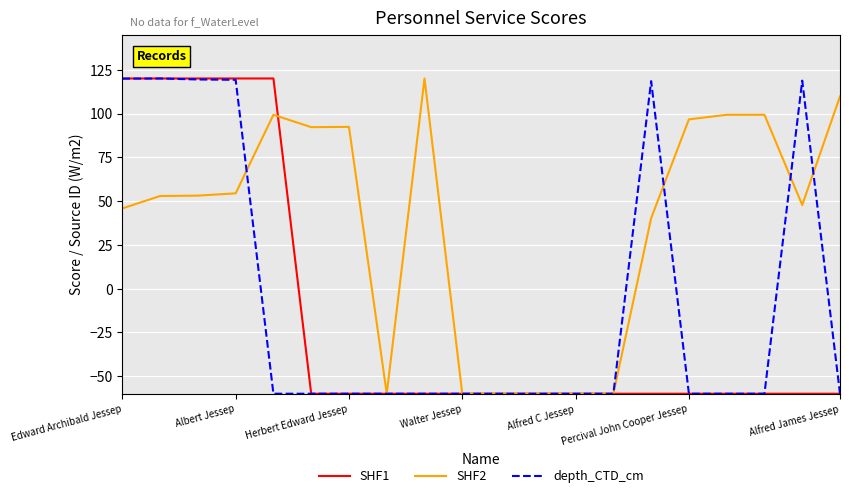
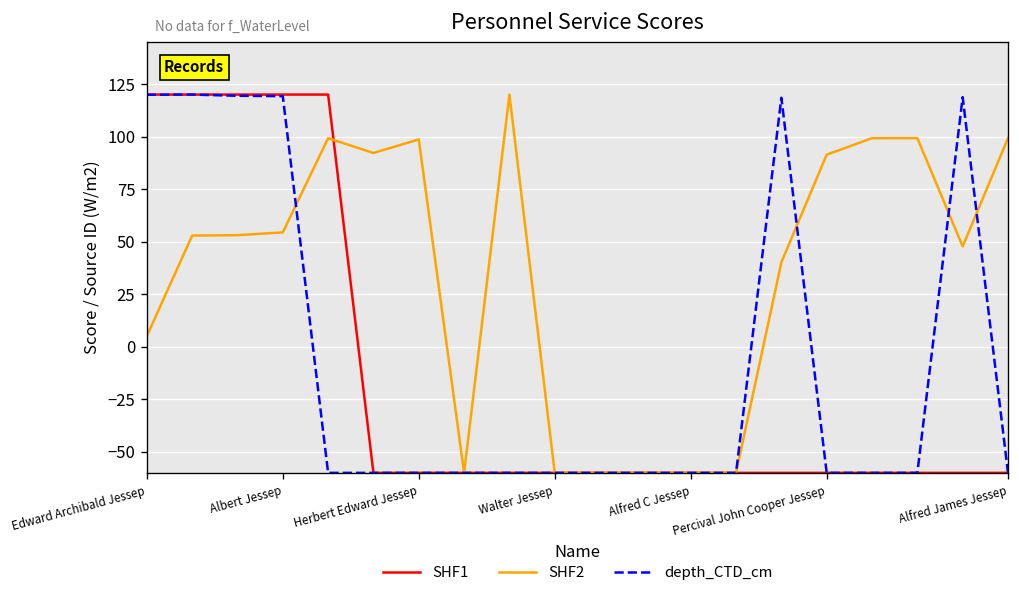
  {
    "SHF2": {
-     "Edward Archibald Jessep": 46,
-     "Herbert Edward Jessep": 92,
-     "Percival John Cooper Jessep": 97,
-     "Alfred James Jessep": 110
+     "Edward Archibald Jessep": 5,
+     "Herbert Edward Jessep": 99,
+     "Percival John Cooper Jessep": 91,
+     "Alfred James Jessep": 99
    }
  }
